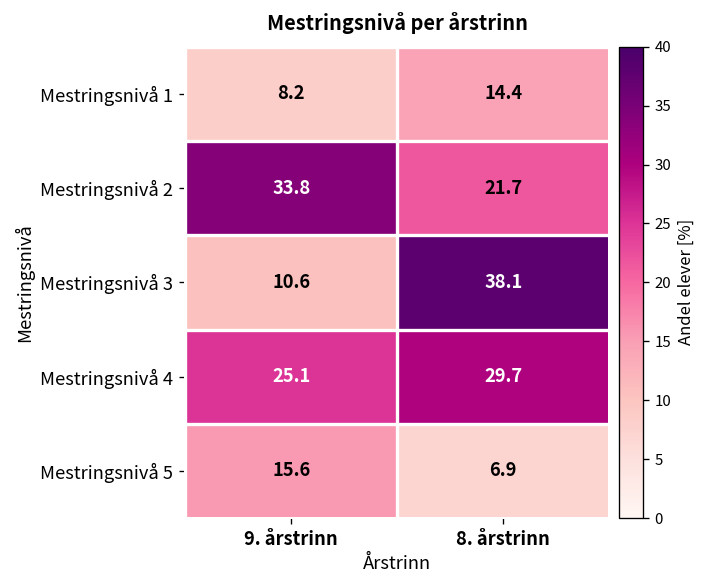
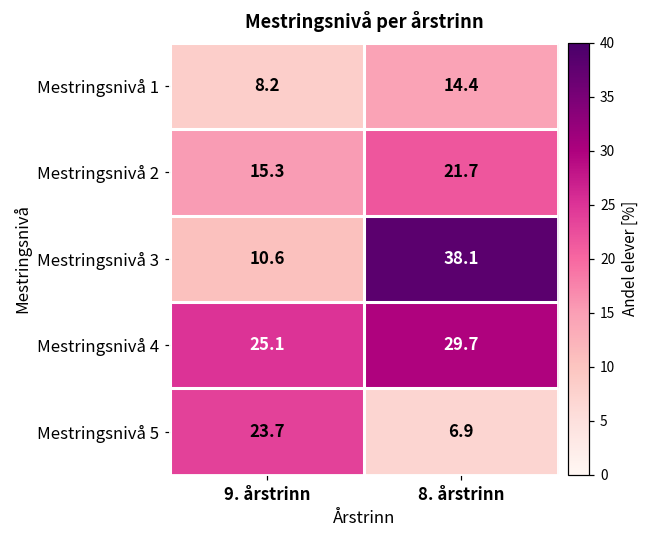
  {
    "Mestringsnivå 1": {
      "9. årstrinn": 8.2,
      "8. årstrinn": 14.4
    },
    "Mestringsnivå 2": {
-     "9. årstrinn": 33.8,
+     "9. årstrinn": 15.3,
      "8. årstrinn": 21.7
    },
    "Mestringsnivå 3": {
      "9. årstrinn": 10.6,
      "8. årstrinn": 38.1
    },
    "Mestringsnivå 4": {
      "9. årstrinn": 25.1,
      "8. årstrinn": 29.7
    },
    "Mestringsnivå 5": {
-     "9. årstrinn": 15.6,
+     "9. årstrinn": 23.7,
      "8. årstrinn": 6.9
    }
  }
